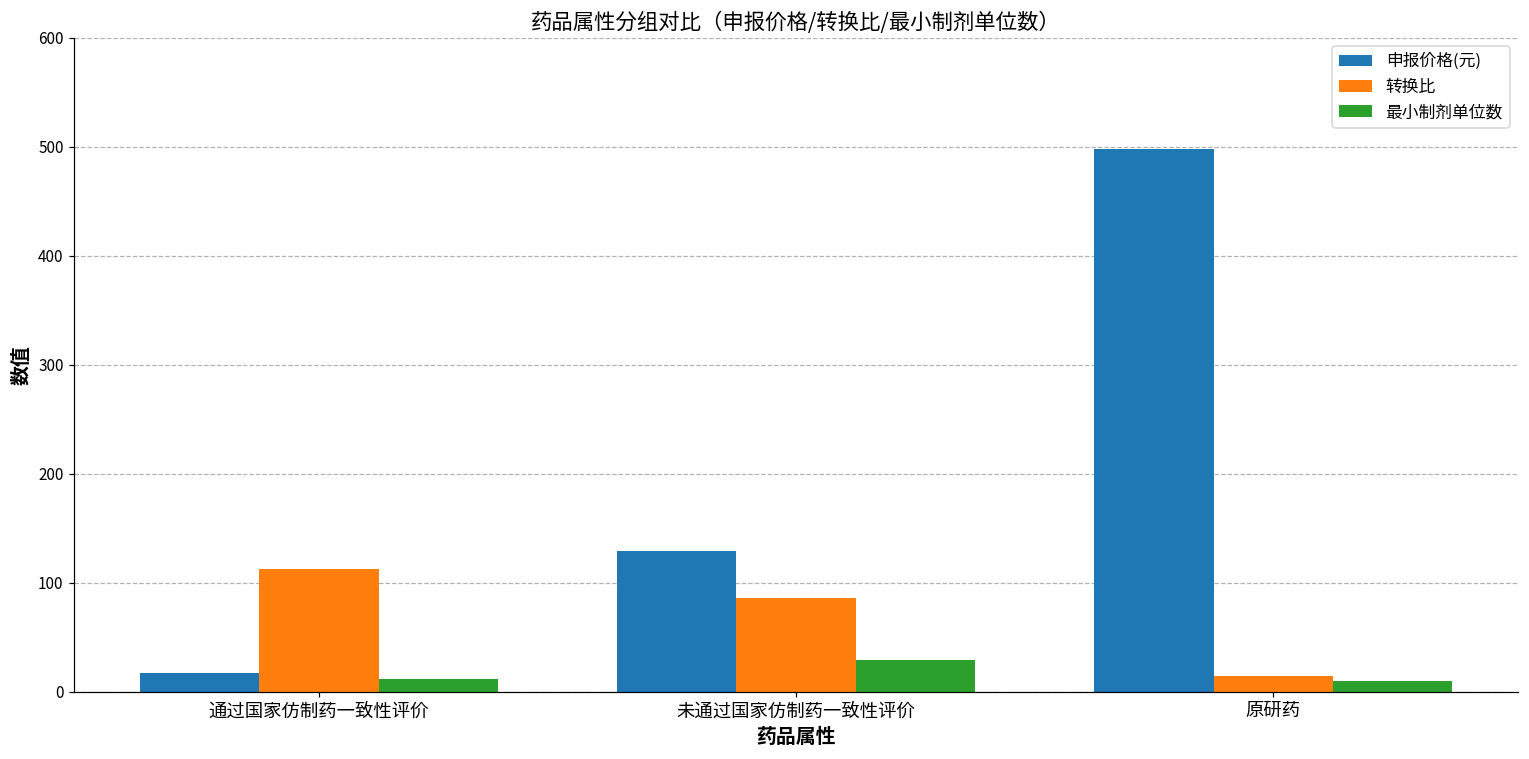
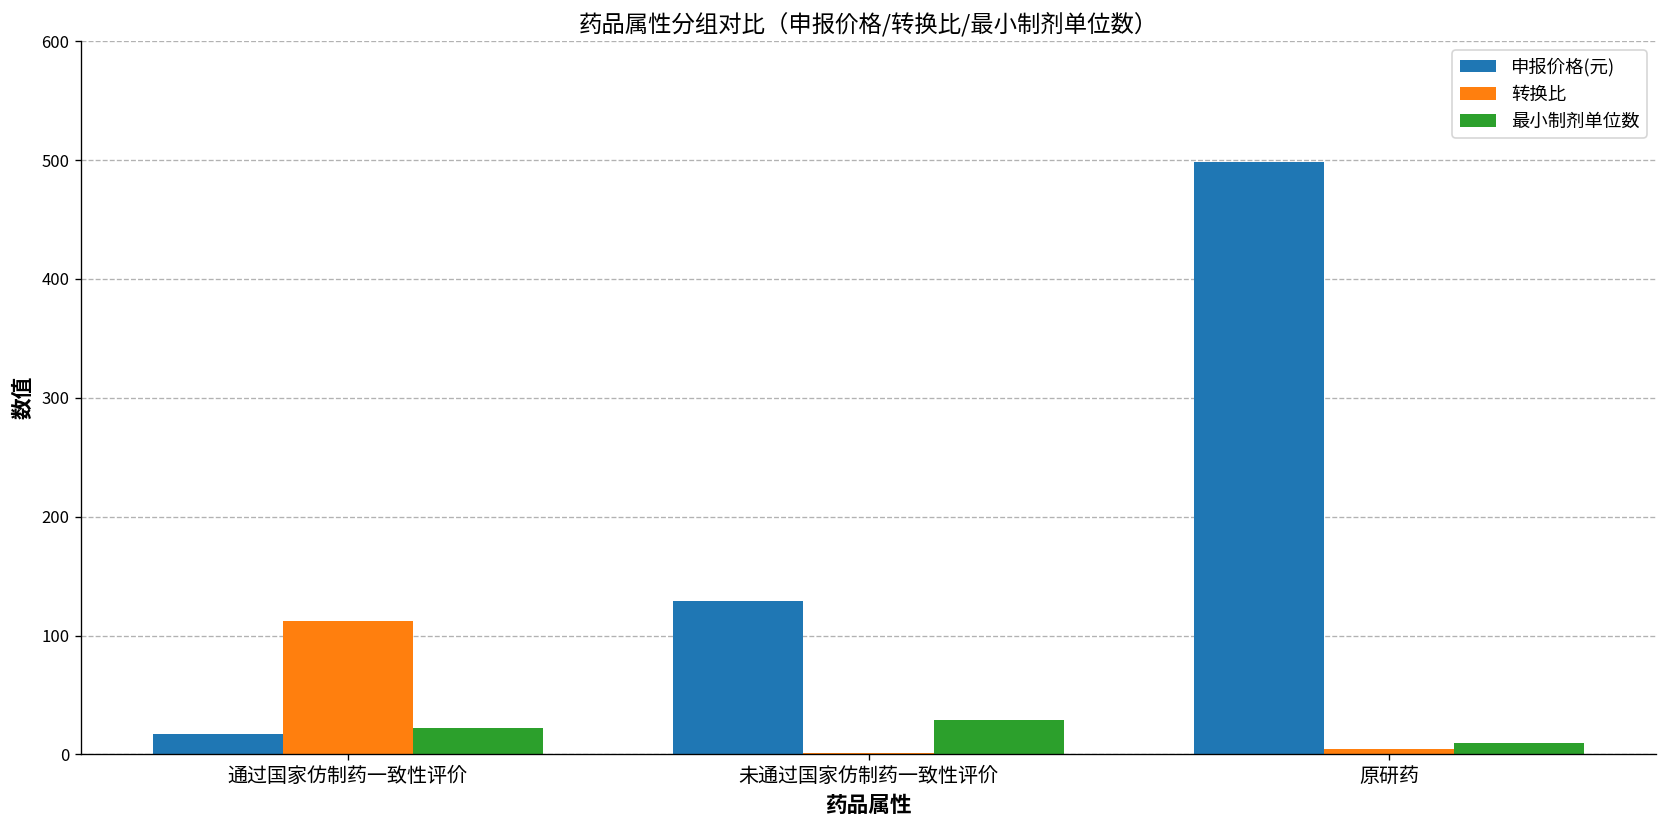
  {
    "申报价格(元)": {
      "通过国家仿制药一致性评价": 20,
      "未通过国家仿制药一致性评价": 130,
      "原研药": 500
    },
    "转换比": {
      "通过国家仿制药一致性评价": 110,
-     "未通过国家仿制药一致性评价": 90,
-     "原研药": 10
+     "未通过国家仿制药一致性评价": 0,
+     "原研药": 0
    },
    "最小制剂单位数": {
-     "通过国家仿制药一致性评价": 10,
+     "通过国家仿制药一致性评价": 20,
      "未通过国家仿制药一致性评价": 30,
      "原研药": 10
    }
  }
